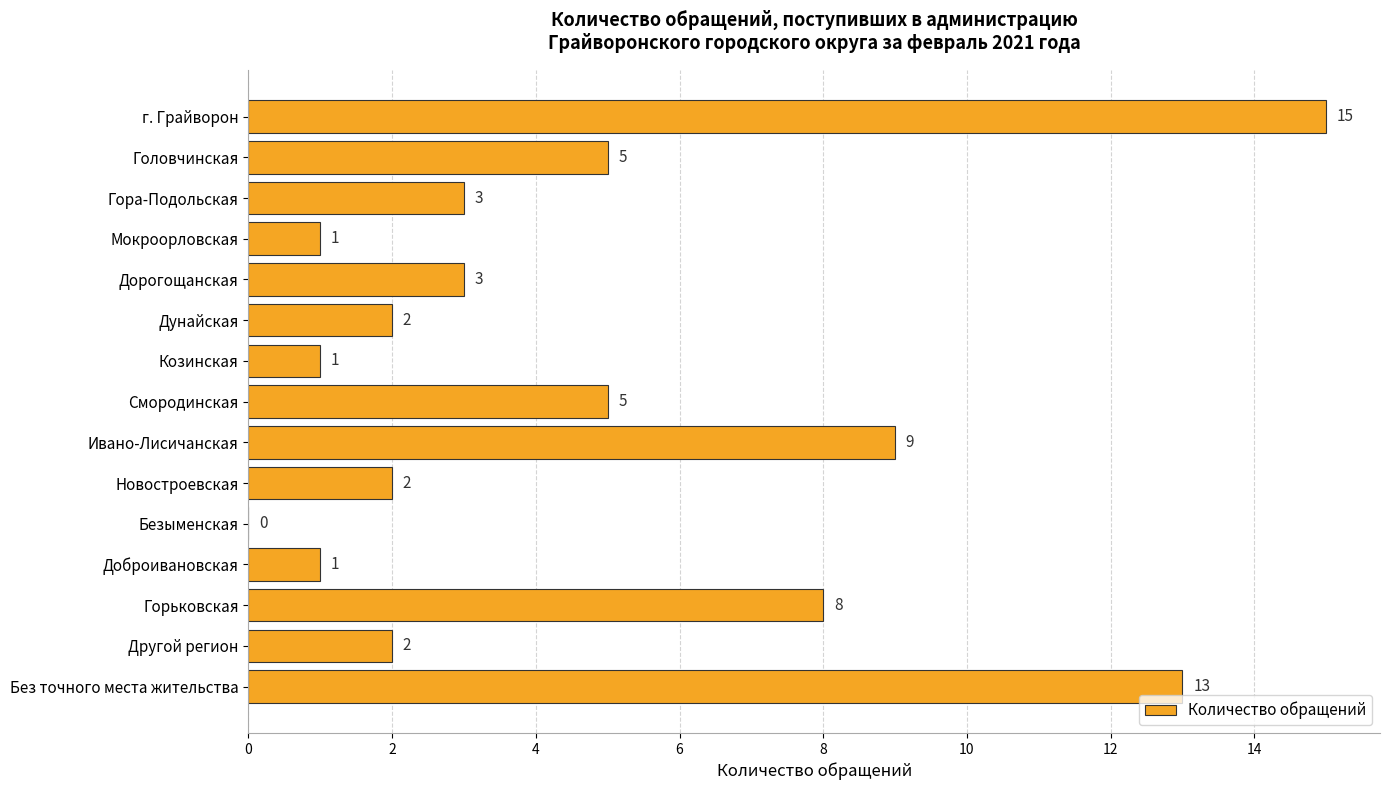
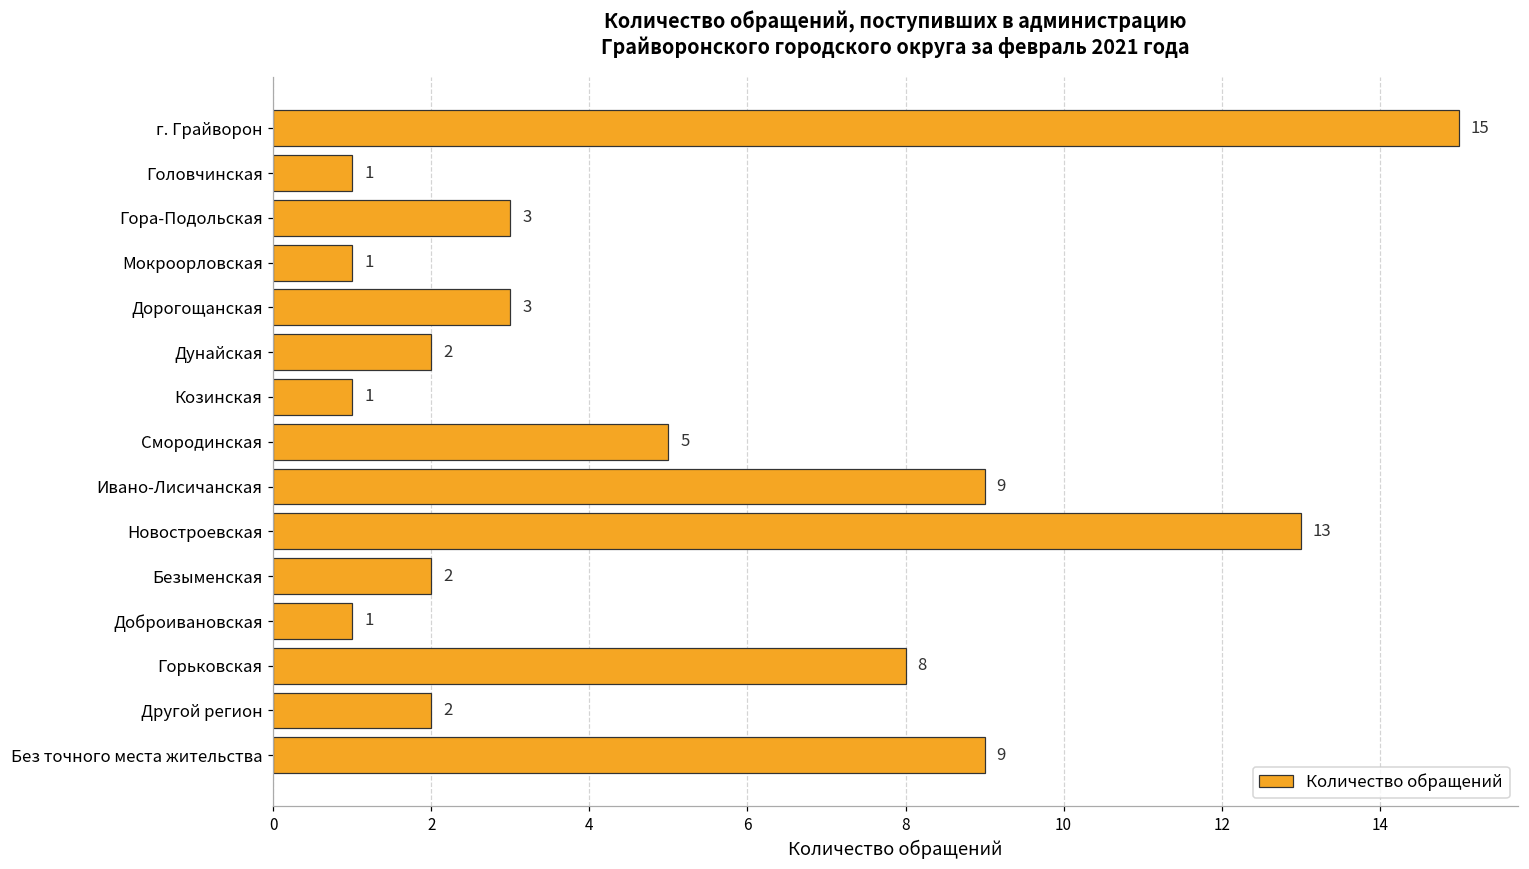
  {
    "г. Грайворон": 15,
-   "Головчинская": 5,
+   "Головчинская": 1,
    "Гора-Подольская": 3,
    "Мокроорловская": 1,
    "Дорогощанская": 3,
    "Дунайская": 2,
    "Козинская": 1,
    "Смородинская": 5,
    "Ивано-Лисичанская": 9,
-   "Новостроевская": 2,
-   "Безыменская": 0,
+   "Новостроевская": 13,
+   "Безыменская": 2,
    "Доброивановская": 1,
    "Горьковская": 8,
    "Другой регион": 2,
-   "Без точного места жительства": 13
+   "Без точного места жительства": 9
  }
